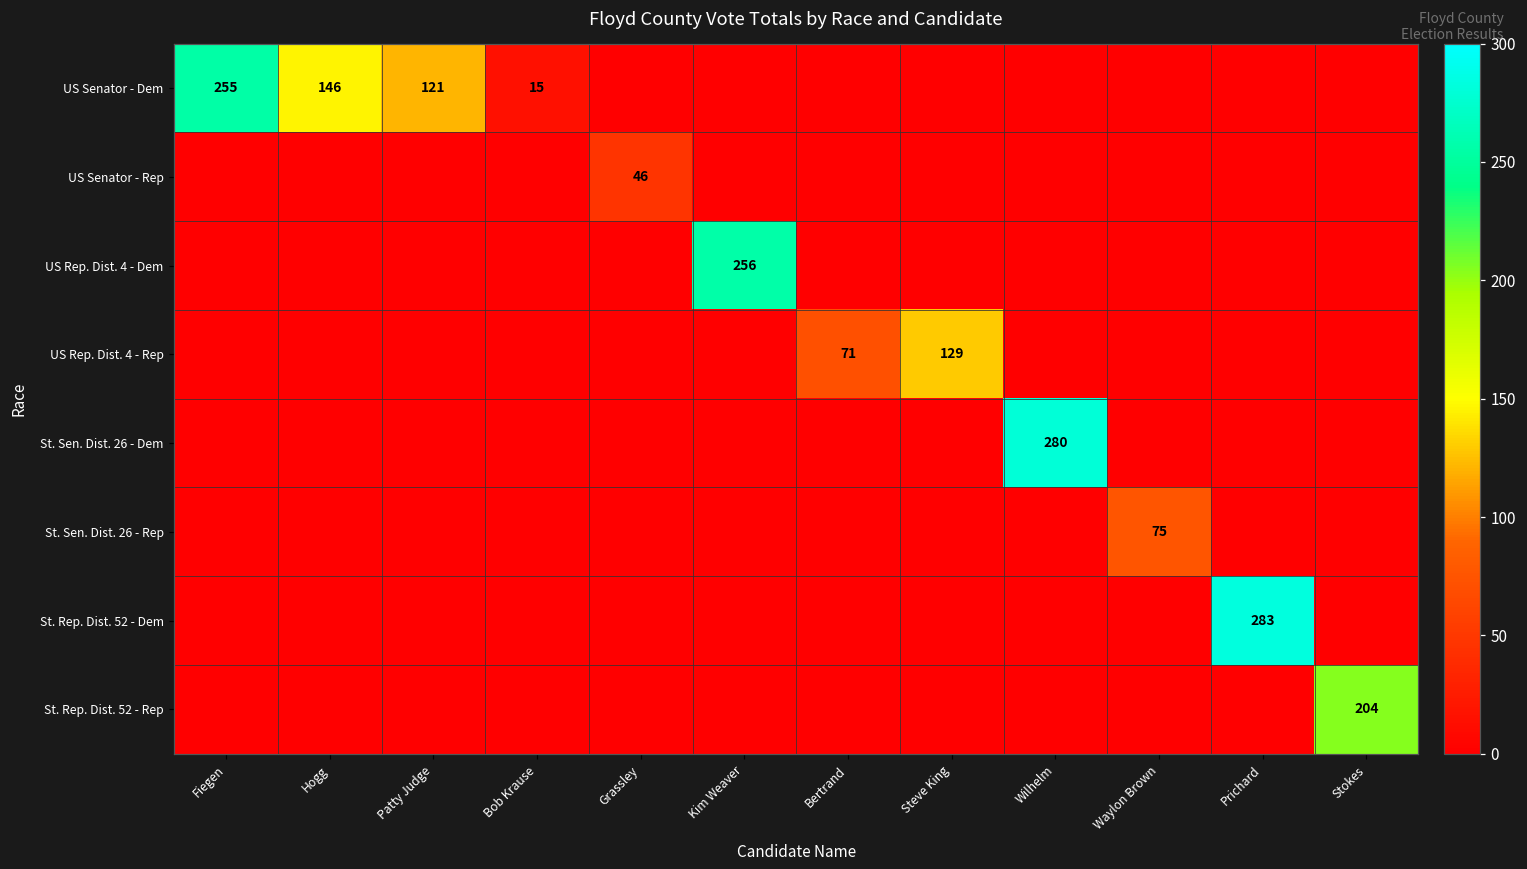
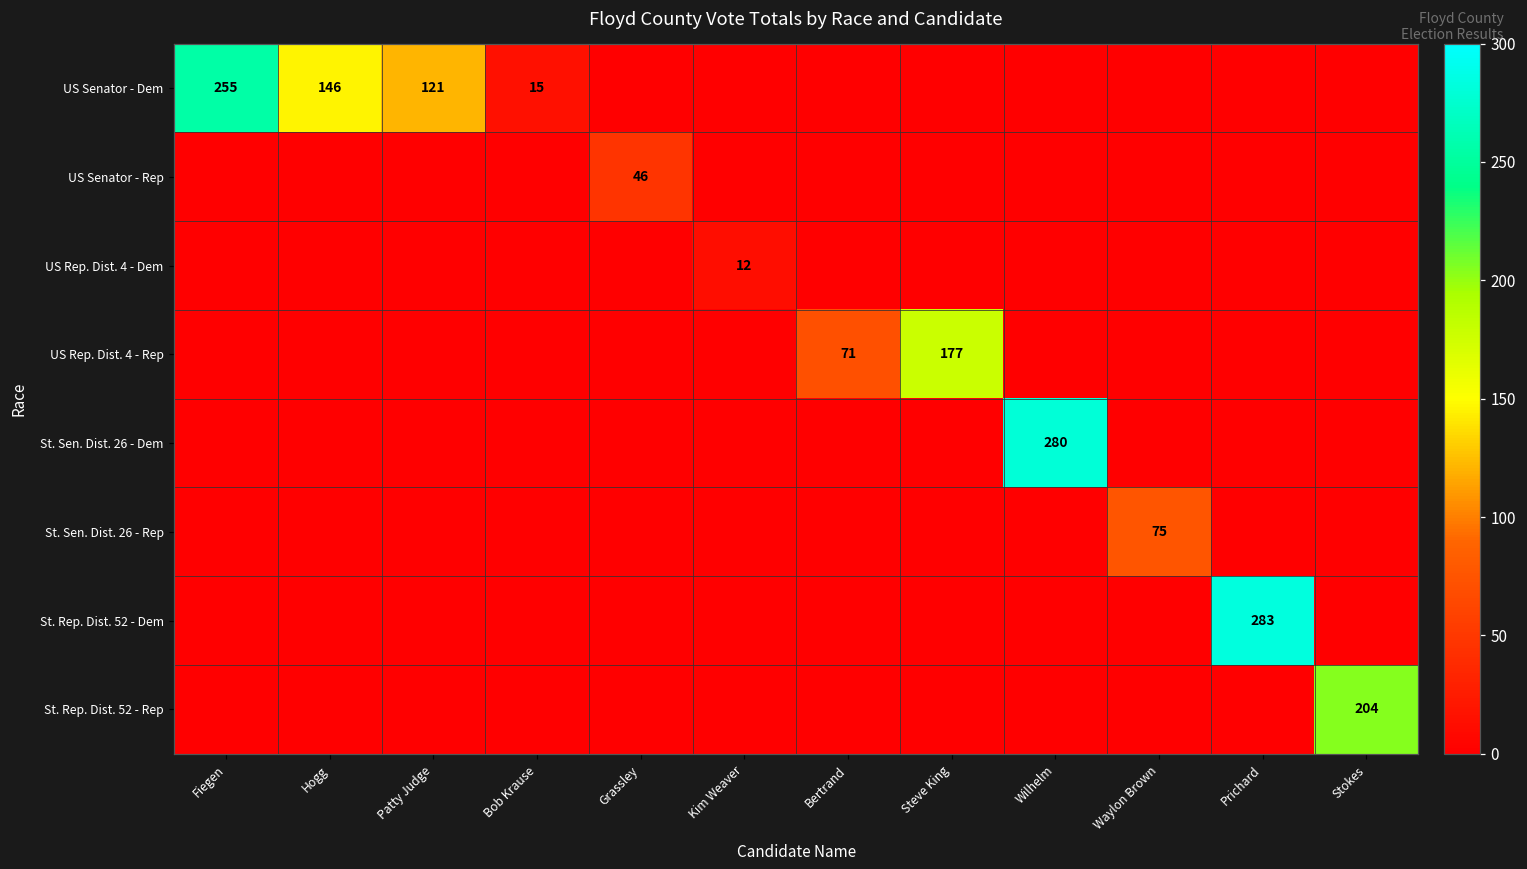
  {
    "US Senator - Dem": {
      "Fiegen": 255,
      "Hogg": 146,
      "Patty Judge": 121,
      "Bob Krause": 15
    },
    "US Senator - Rep": {
      "Grassley": 46
    },
    "US Rep. Dist. 4 - Dem": {
-     "Kim Weaver": 256
+     "Kim Weaver": 12
    },
    "US Rep. Dist. 4 - Rep": {
      "Bertrand": 71,
-     "Steve King": 129
+     "Steve King": 177
    },
    "St. Sen. Dist. 26 - Dem": {
      "Wilhelm": 280
    },
    "St. Sen. Dist. 26 - Rep": {
      "Waylon Brown": 75
    },
    "St. Rep. Dist. 52 - Dem": {
      "Prichard": 283
    },
    "St. Rep. Dist. 52 - Rep": {
      "Stokes": 204
    }
  }
